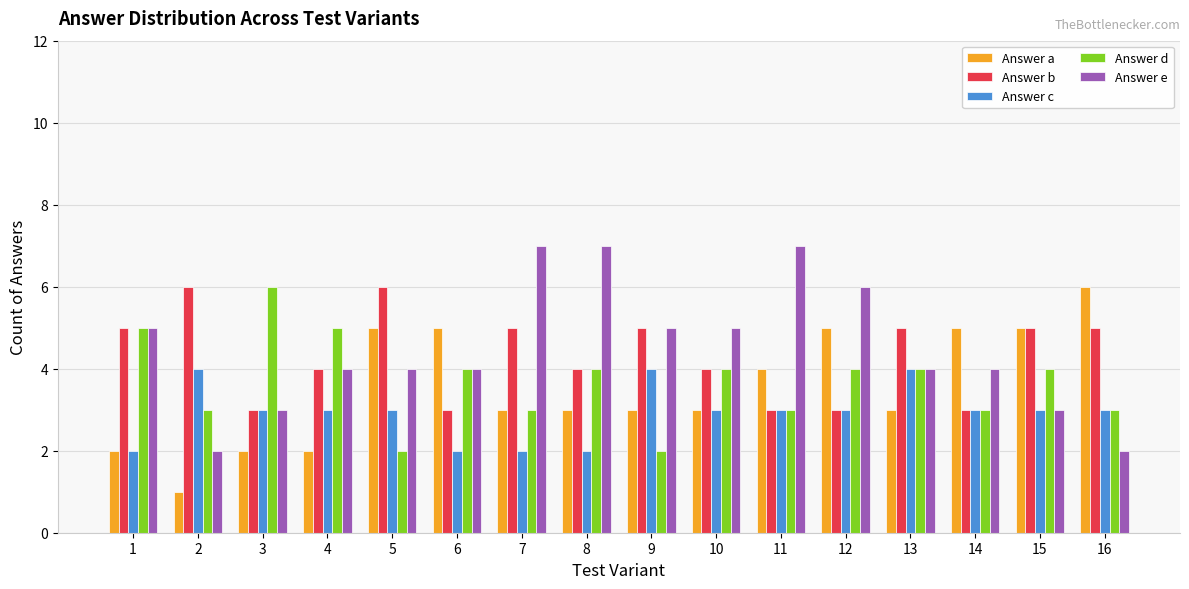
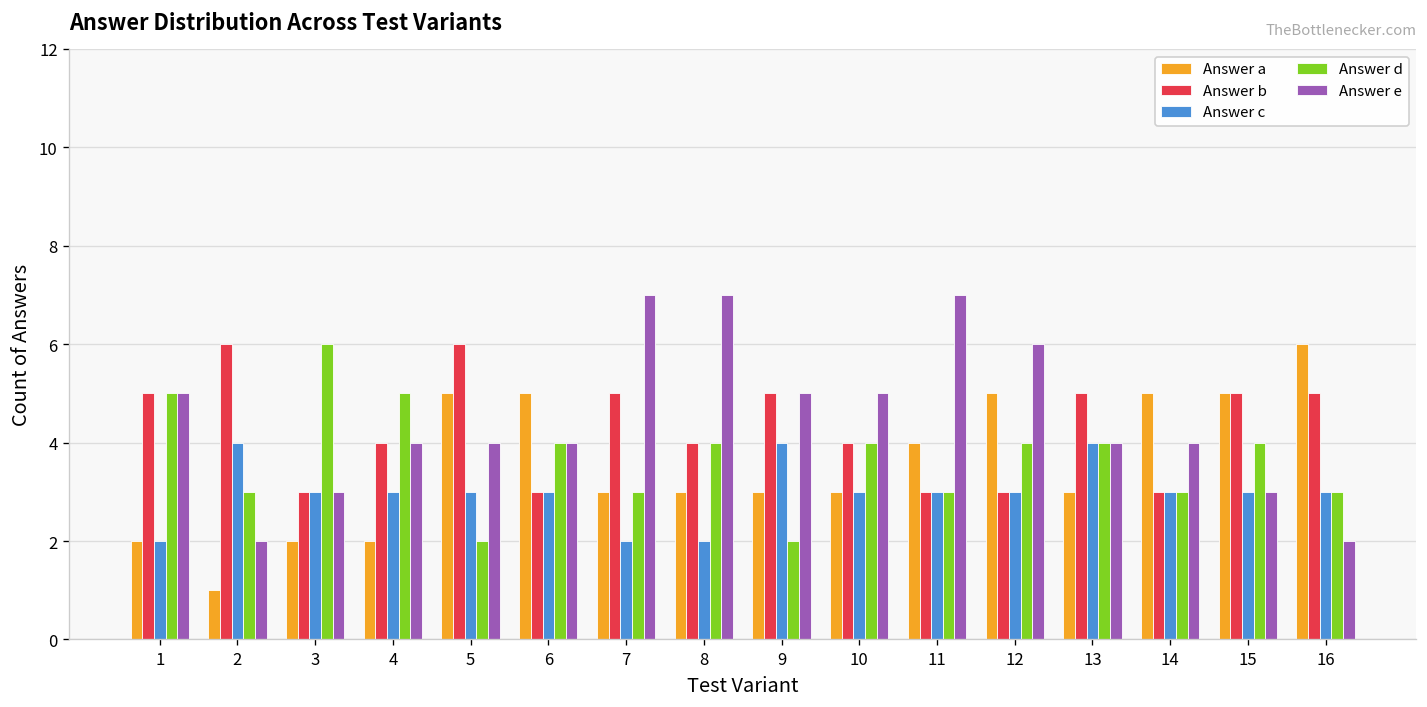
  {
    "Answer a": {
      "1": 2,
      "2": 1,
      "3": 2,
      "4": 2,
      "5": 5,
      "6": 5,
      "7": 3,
      "8": 3,
      "9": 3,
      "10": 3,
      "11": 4,
      "12": 5,
      "13": 3,
      "14": 5,
      "15": 5,
      "16": 6
    },
    "Answer b": {
      "1": 5,
      "2": 6,
      "3": 3,
      "4": 4,
      "5": 6,
      "6": 3,
      "7": 5,
      "8": 4,
      "9": 5,
      "10": 4,
      "11": 3,
      "12": 3,
      "13": 5,
      "14": 3,
      "15": 5,
      "16": 5
    },
    "Answer c": {
      "1": 2,
      "2": 4,
      "3": 3,
      "4": 3,
      "5": 3,
-     "6": 2,
+     "6": 3,
      "7": 2,
      "8": 2,
      "9": 4,
      "10": 3,
      "11": 3,
      "12": 3,
      "13": 4,
      "14": 3,
      "15": 3,
      "16": 3
    },
    "Answer d": {
      "1": 5,
      "2": 3,
      "3": 6,
      "4": 5,
      "5": 2,
      "6": 4,
      "7": 3,
      "8": 4,
      "9": 2,
      "10": 4,
      "11": 3,
      "12": 4,
      "13": 4,
      "14": 3,
      "15": 4,
      "16": 3
    },
    "Answer e": {
      "1": 5,
      "2": 2,
      "3": 3,
      "4": 4,
      "5": 4,
      "6": 4,
      "7": 7,
      "8": 7,
      "9": 5,
      "10": 5,
      "11": 7,
      "12": 6,
      "13": 4,
      "14": 4,
      "15": 3,
      "16": 2
    }
  }
